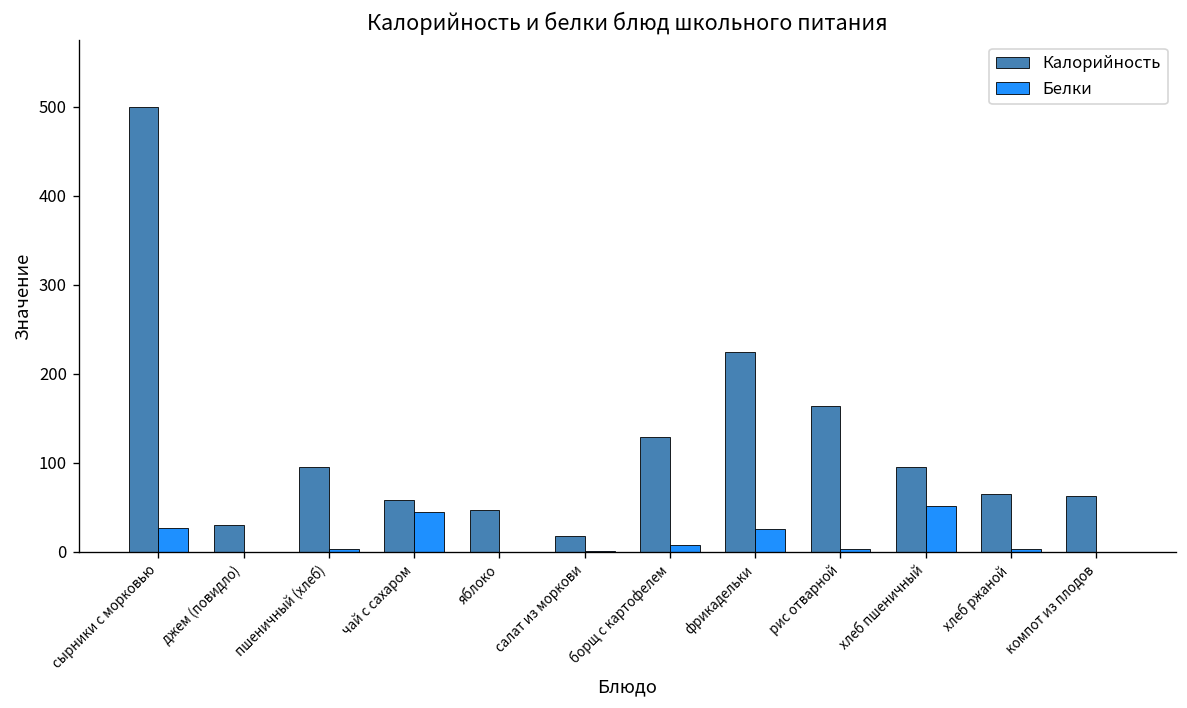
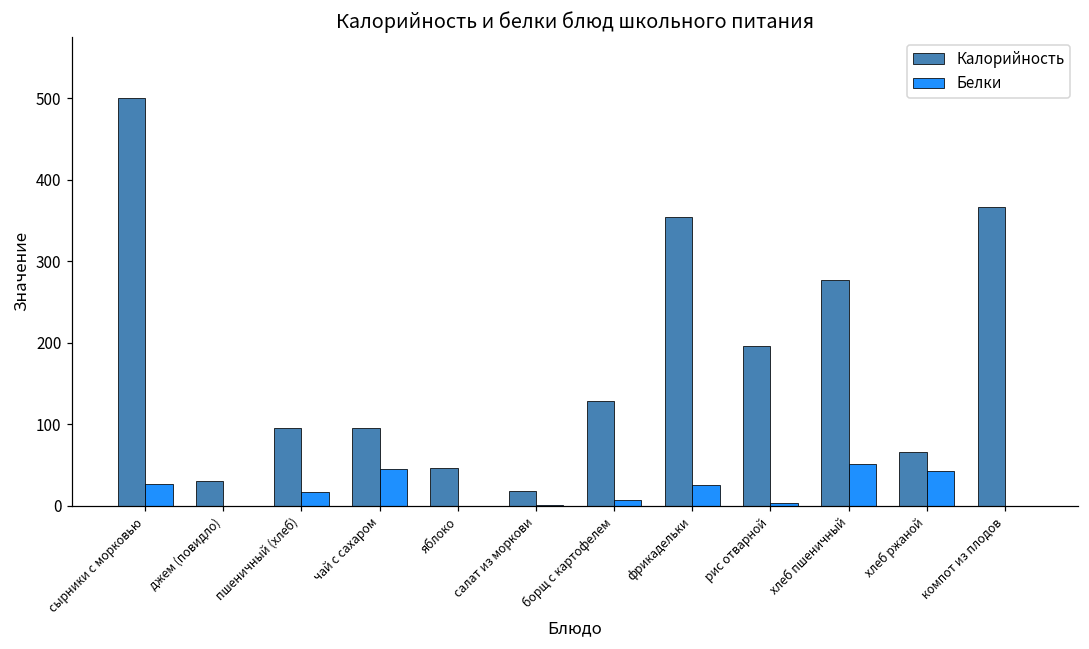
  {
    "Калорийность": {
      "сырники с морковью": 500,
      "джем (повидло)": 30,
      "пшеничный (хлеб)": 90,
-     "чай с сахаром": 60,
+     "чай с сахаром": 100,
      "яблоко": 50,
      "салат из моркови": 20,
      "борщ с картофелем": 130,
-     "фрикадельки": 220,
-     "рис отварной": 160,
-     "хлеб пшеничный": 90,
+     "фрикадельки": 350,
+     "рис отварной": 200,
+     "хлеб пшеничный": 280,
      "хлеб ржаной": 70,
-     "компот из плодов": 60
+     "компот из плодов": 370
    },
    "Белки": {
      "сырники с морковью": 30,
      "джем (повидло)": 0,
-     "пшеничный (хлеб)": 0,
+     "пшеничный (хлеб)": 20,
      "чай с сахаром": 50,
      "яблоко": 0,
      "борщ с картофелем": 10,
      "фрикадельки": 30,
      "рис отварной": 0,
      "хлеб пшеничный": 50,
-     "хлеб ржаной": 0,
+     "хлеб ржаной": 40,
      "компот из плодов": 0
    }
  }
